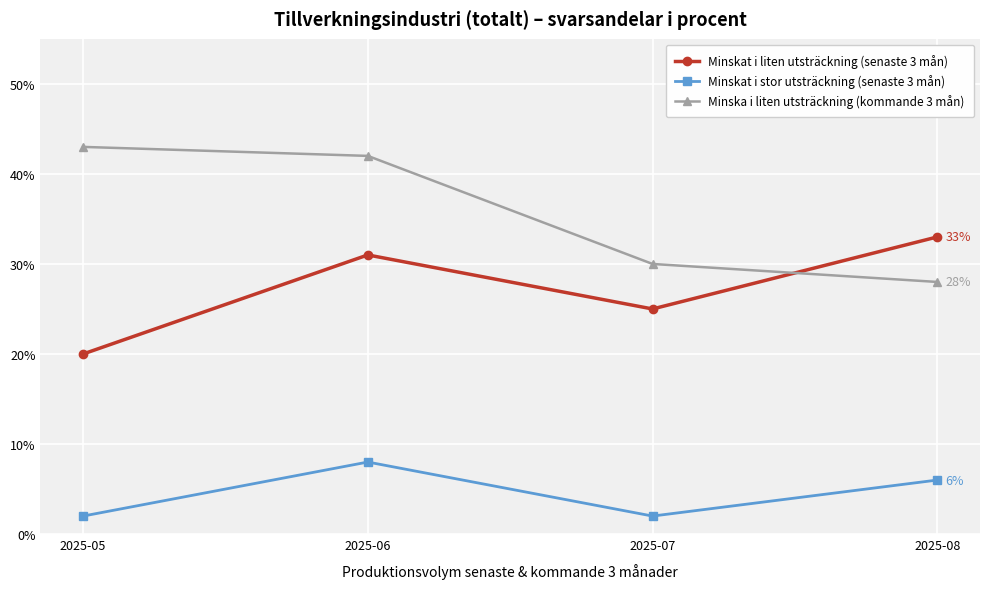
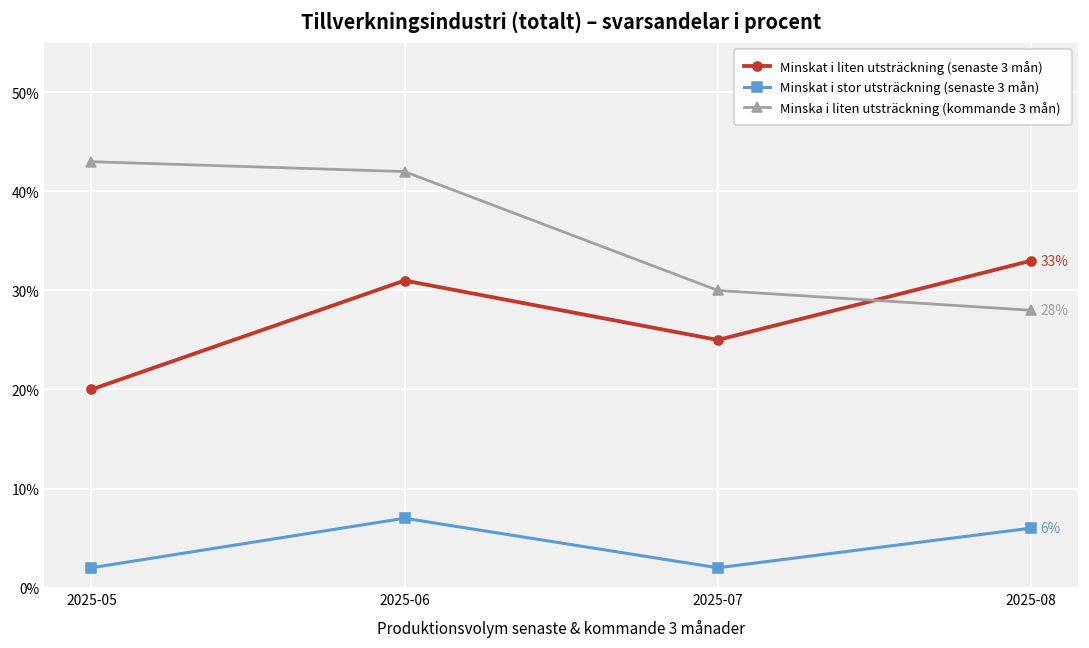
  {
    "Minskat i liten utsträckning (senaste 3 mån)": {
      "2025-08": "33%"
    },
    "Minskat i stor utsträckning (senaste 3 mån)": {
      "2025-05": "2%",
-     "2025-06": "8%",
+     "2025-06": "7%",
      "2025-07": "2%"
    },
    "Minska i liten utsträckning (kommande 3 mån)": {
      "2025-08": "28%"
    }
  }
